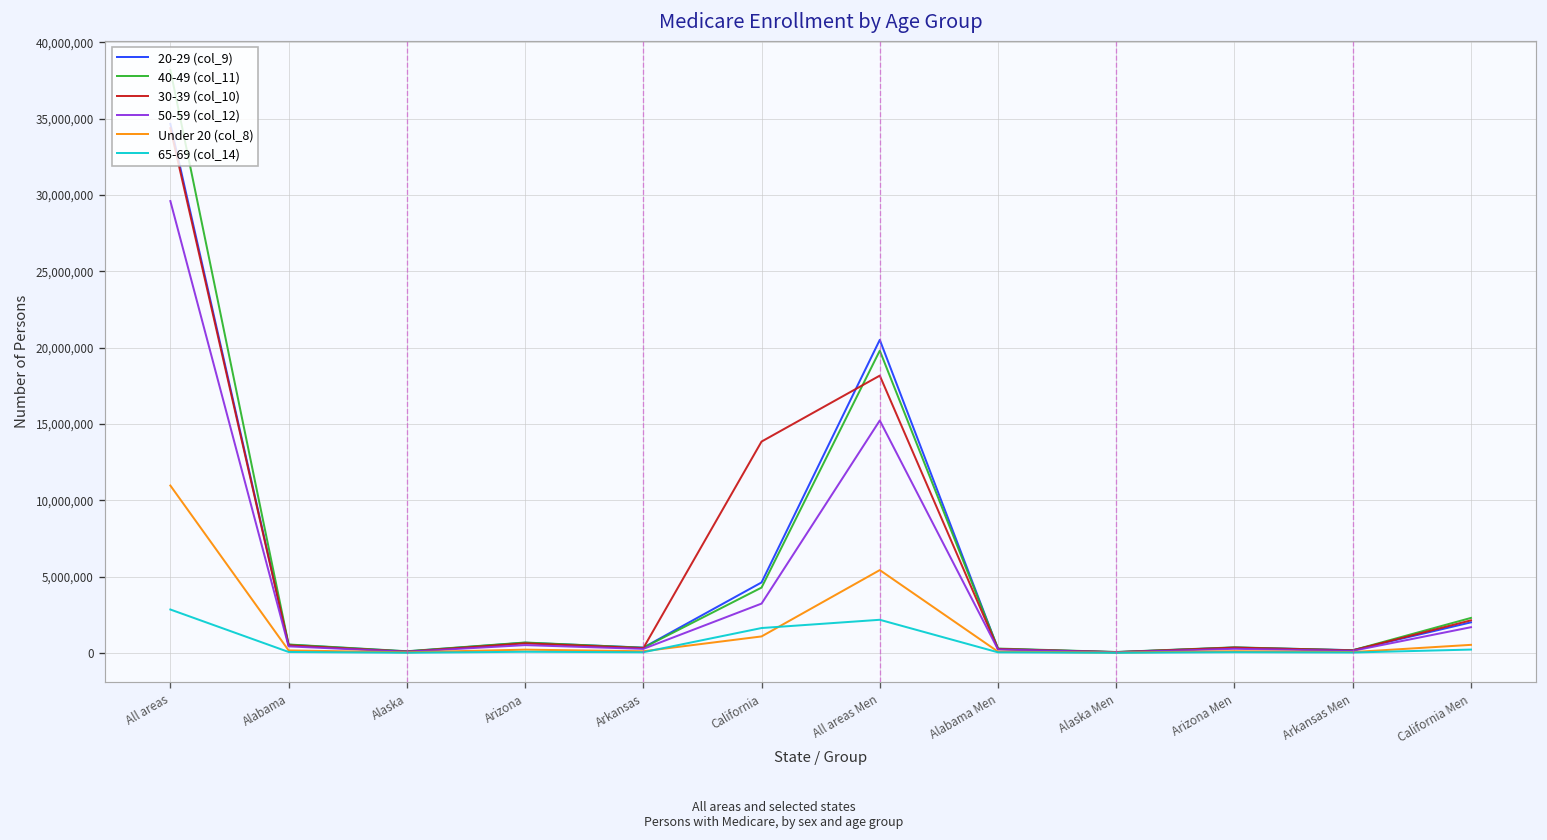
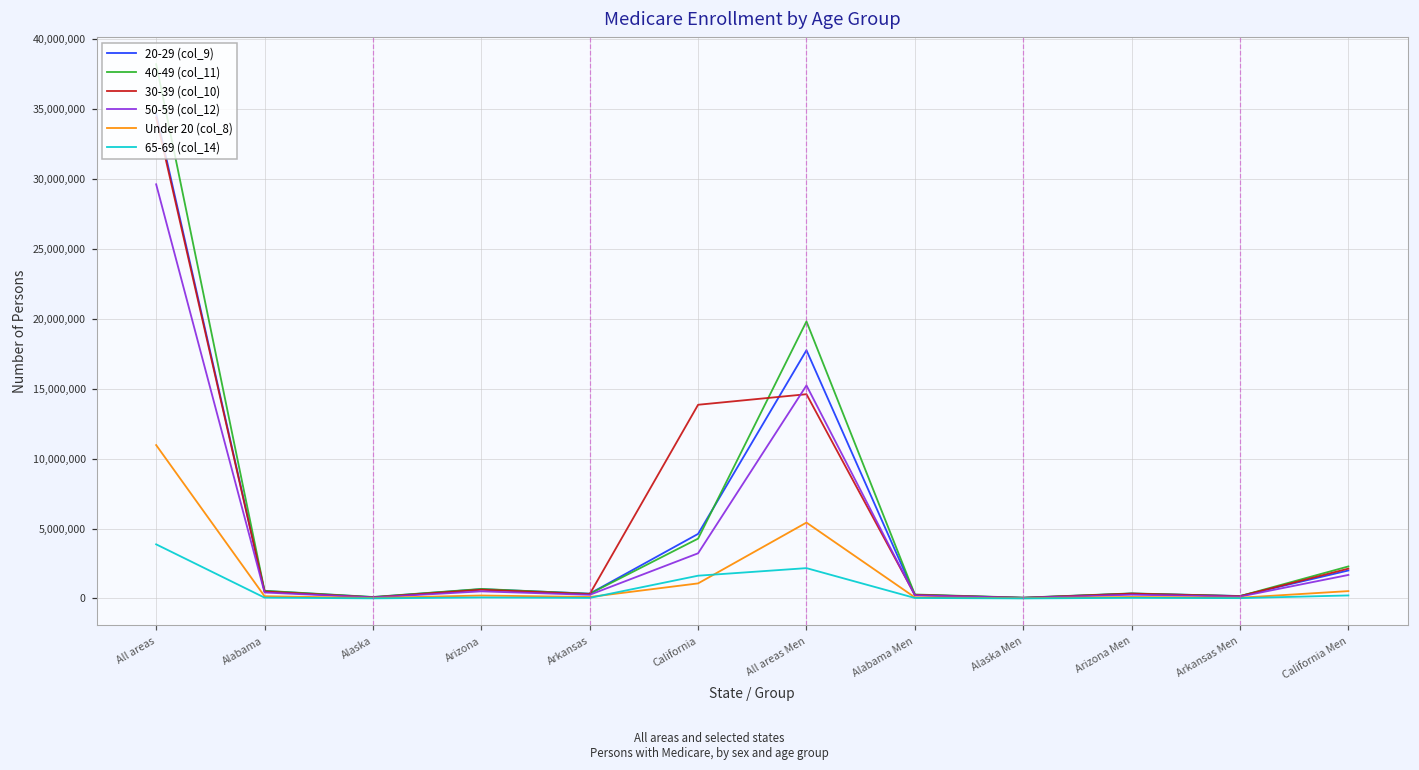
  {
    "20-29 (col_9)": {
      "California": "4,600,000",
-     "All areas Men": "20,500,000"
+     "All areas Men": "17,700,000"
    },
    "40-49 (col_11)": {
      "California": "4,300,000",
      "All areas Men": "19,800,000"
    },
    "30-39 (col_10)": {
      "California": "13,800,000",
-     "All areas Men": "18,200,000"
+     "All areas Men": "14,600,000"
    },
    "50-59 (col_12)": {
      "All areas": "29,600,000",
      "California": "3,200,000",
      "All areas Men": "15,200,000",
      "California Men": "1,700,000"
    },
    "Under 20 (col_8)": {
      "All areas": "11,000,000",
      "California": "1,100,000",
      "All areas Men": "5,400,000",
      "California Men": "500,000"
    },
    "65-69 (col_14)": {
-     "All areas": "2,800,000",
+     "All areas": "3,900,000",
      "California": "1,600,000",
      "All areas Men": "2,200,000",
      "California Men": "200,000"
    }
  }
